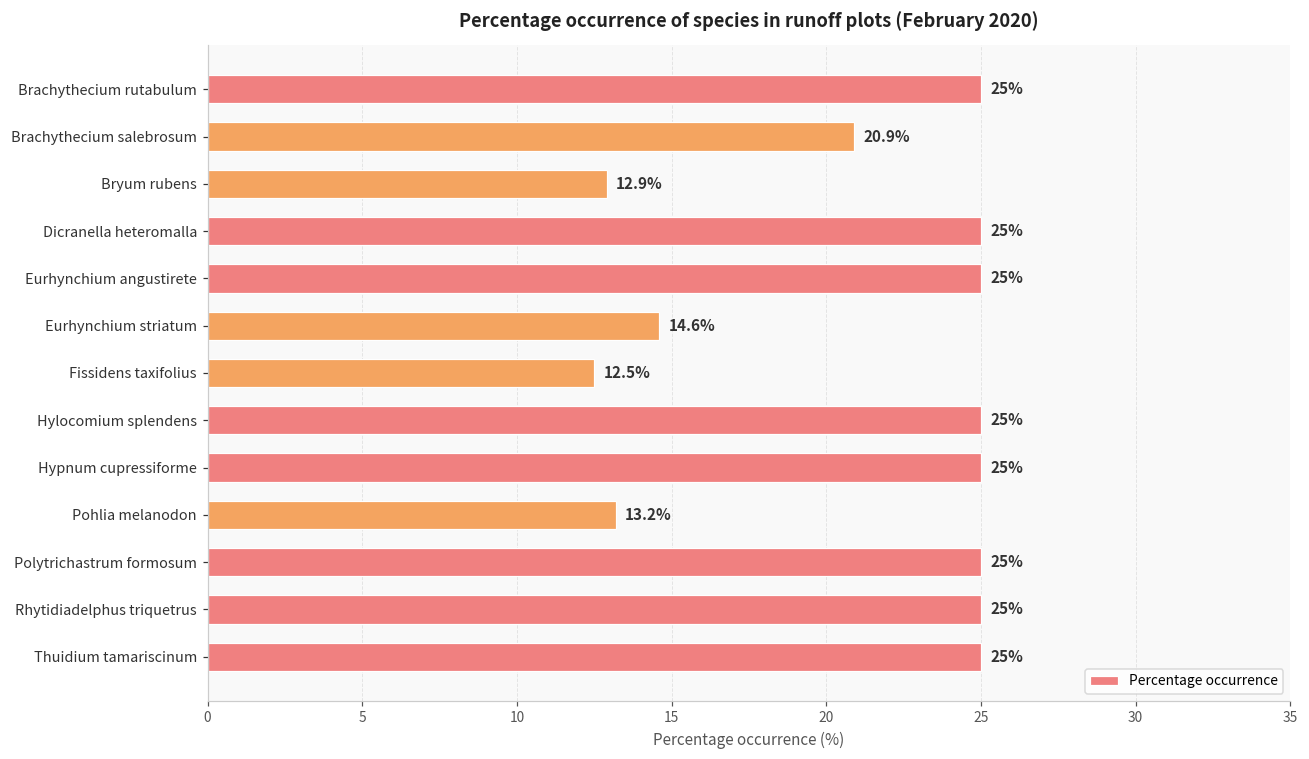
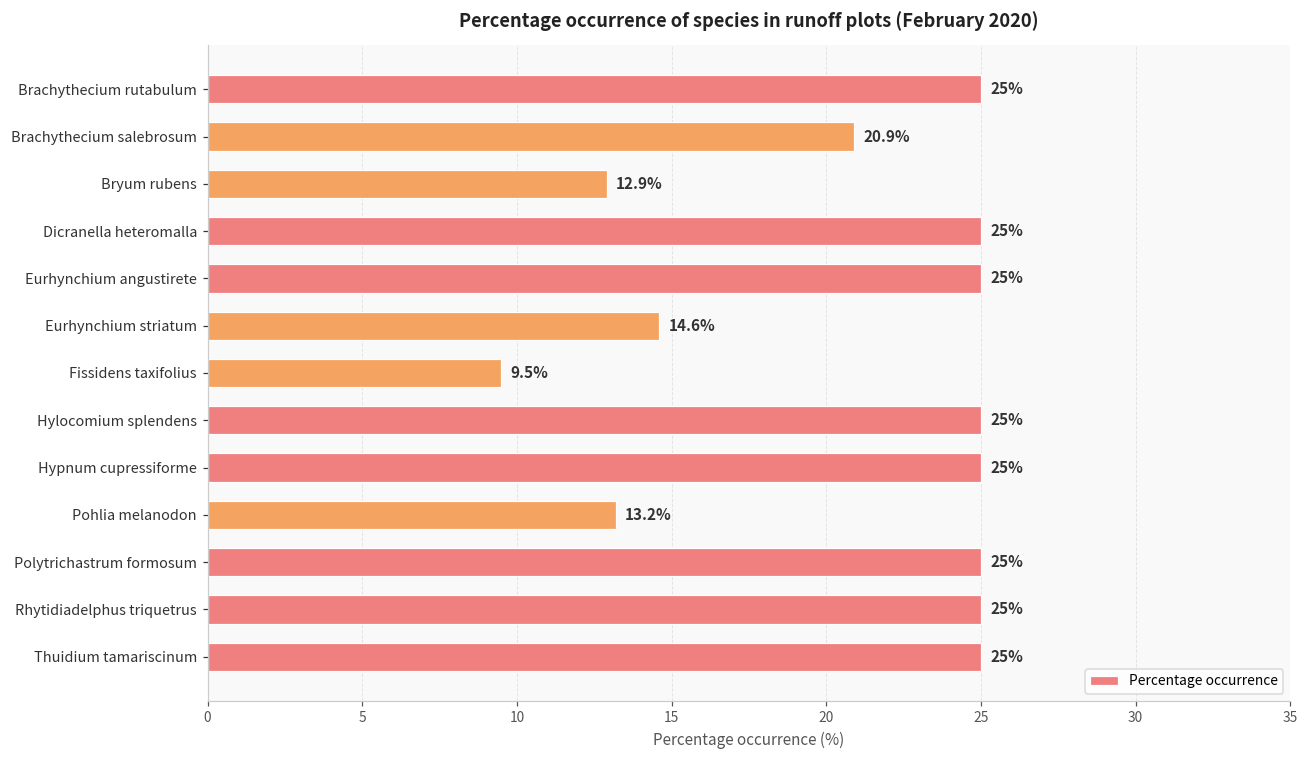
  {
    "Brachythecium rutabulum": "25%",
    "Brachythecium salebrosum": "20.9%",
    "Bryum rubens": "12.9%",
    "Dicranella heteromalla": "25%",
    "Eurhynchium angustirete": "25%",
    "Eurhynchium striatum": "14.6%",
-   "Fissidens taxifolius": "12.5%",
+   "Fissidens taxifolius": "9.5%",
    "Hylocomium splendens": "25%",
    "Hypnum cupressiforme": "25%",
    "Pohlia melanodon": "13.2%",
    "Polytrichastrum formosum": "25%",
    "Rhytidiadelphus triquetrus": "25%",
    "Thuidium tamariscinum": "25%"
  }
